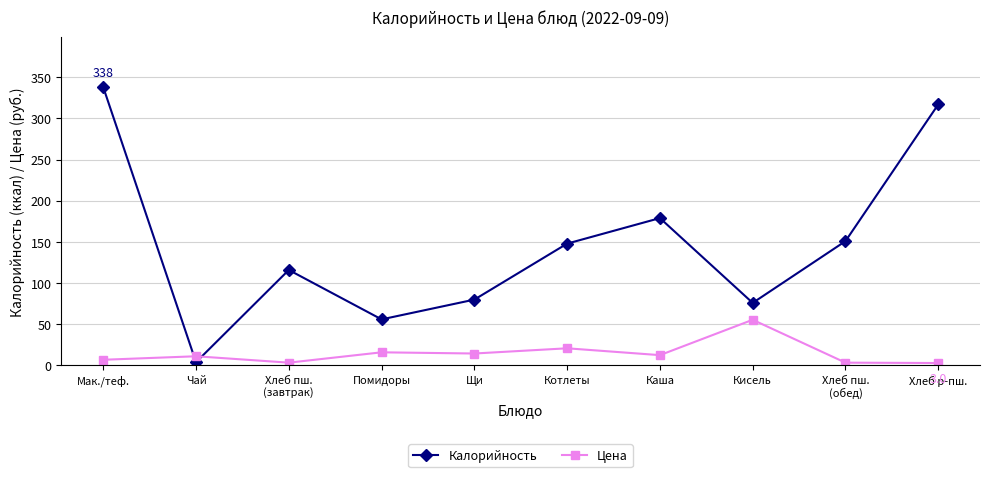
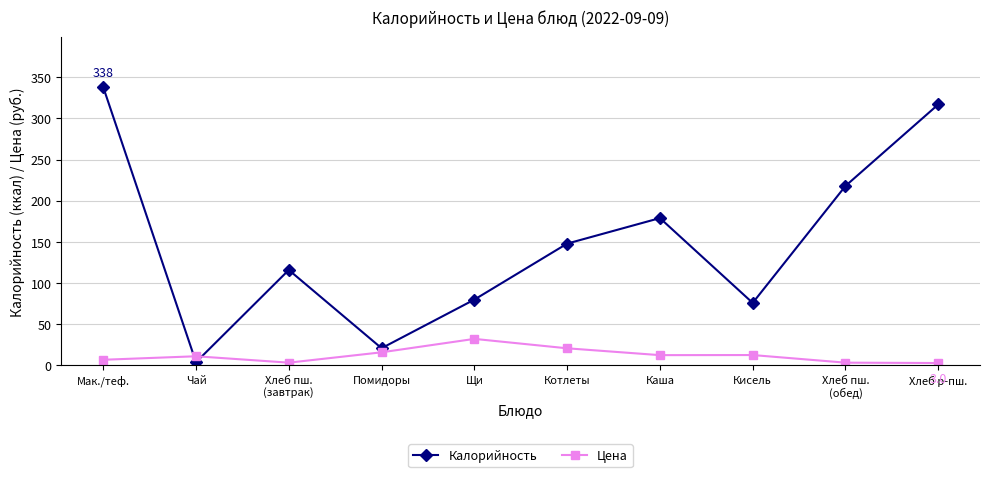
  {
    "Калорийность": {
      "Чай": 0,
      "Хлеб пш. (завтрак)": 120,
-     "Помидоры": 60,
+     "Помидоры": 20,
      "Щи": 80,
      "Котлеты": 150,
      "Каша": 180,
      "Кисель": 80,
-     "Хлеб пш. (обед)": 150,
+     "Хлеб пш. (обед)": 220,
      "Хлеб р-пш.": 320
    },
    "Цена": {
      "Мак./теф.": 10,
      "Чай": 10,
      "Хлеб пш. (завтрак)": 0,
      "Помидоры": 20,
-     "Щи": 10,
+     "Щи": 30,
      "Котлеты": 20,
      "Каша": 10,
-     "Кисель": 60,
+     "Кисель": 10,
      "Хлеб пш. (обед)": 0
    }
  }
